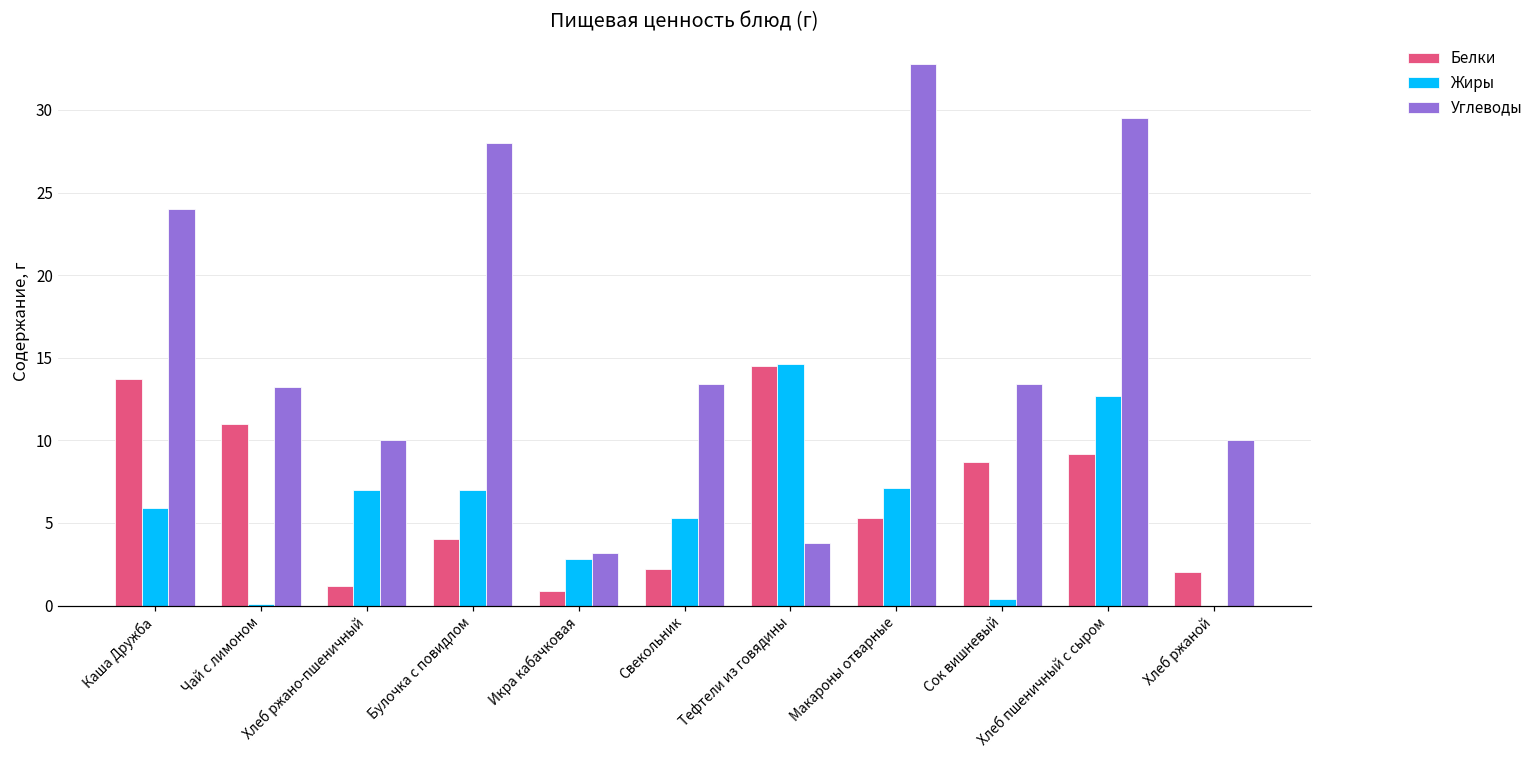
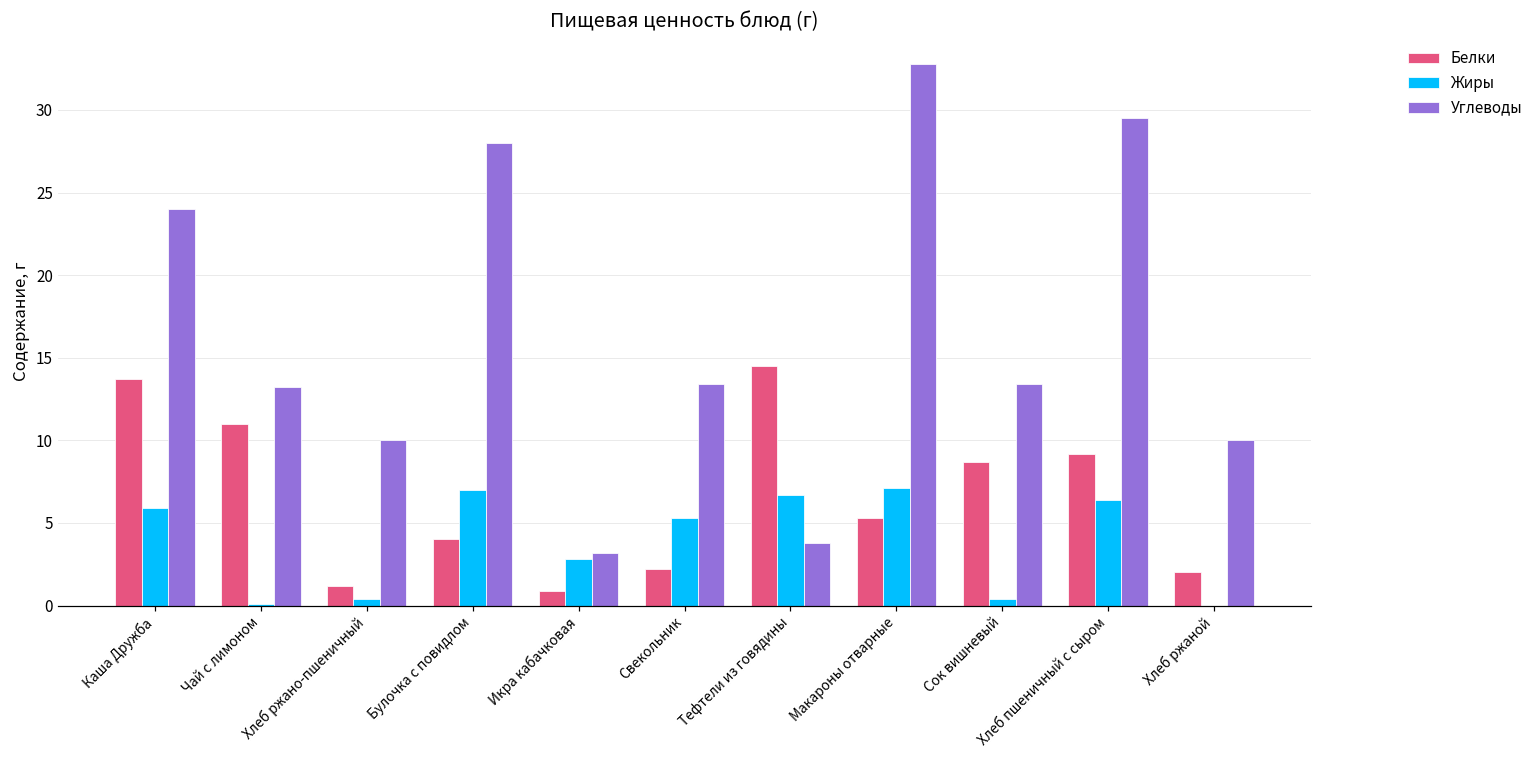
  {
    "Белки": {
      "Каша Дружба": 13.7,
      "Чай с лимоном": 11.0,
      "Хлеб ржано-пшеничный": 1.2,
      "Булочка с повидлом": 4.0,
      "Икра кабачковая": 0.9,
      "Свекольник": 2.2,
      "Тефтели из говядины": 14.5,
      "Макароны отварные": 5.3,
      "Сок вишневый": 8.7,
      "Хлеб пшеничный с сыром": 9.2,
      "Хлеб ржаной": 2.0
    },
    "Жиры": {
      "Каша Дружба": 5.9,
-     "Хлеб ржано-пшеничный": 7.0,
+     "Хлеб ржано-пшеничный": 0.4,
      "Булочка с повидлом": 7.0,
      "Икра кабачковая": 2.8,
      "Свекольник": 5.3,
-     "Тефтели из говядины": 14.6,
+     "Тефтели из говядины": 6.7,
      "Макароны отварные": 7.1,
      "Сок вишневый": 0.4,
-     "Хлеб пшеничный с сыром": 12.7,
+     "Хлеб пшеничный с сыром": 6.4,
      "Хлеб ржаной": 0.0
    },
    "Углеводы": {
      "Каша Дружба": 24.0,
      "Чай с лимоном": 13.2,
      "Хлеб ржано-пшеничный": 10.0,
      "Булочка с повидлом": 28.0,
      "Икра кабачковая": 3.2,
      "Свекольник": 13.4,
      "Тефтели из говядины": 3.8,
      "Макароны отварные": 32.8,
      "Сок вишневый": 13.4,
      "Хлеб пшеничный с сыром": 29.5,
      "Хлеб ржаной": 10.0
    }
  }
